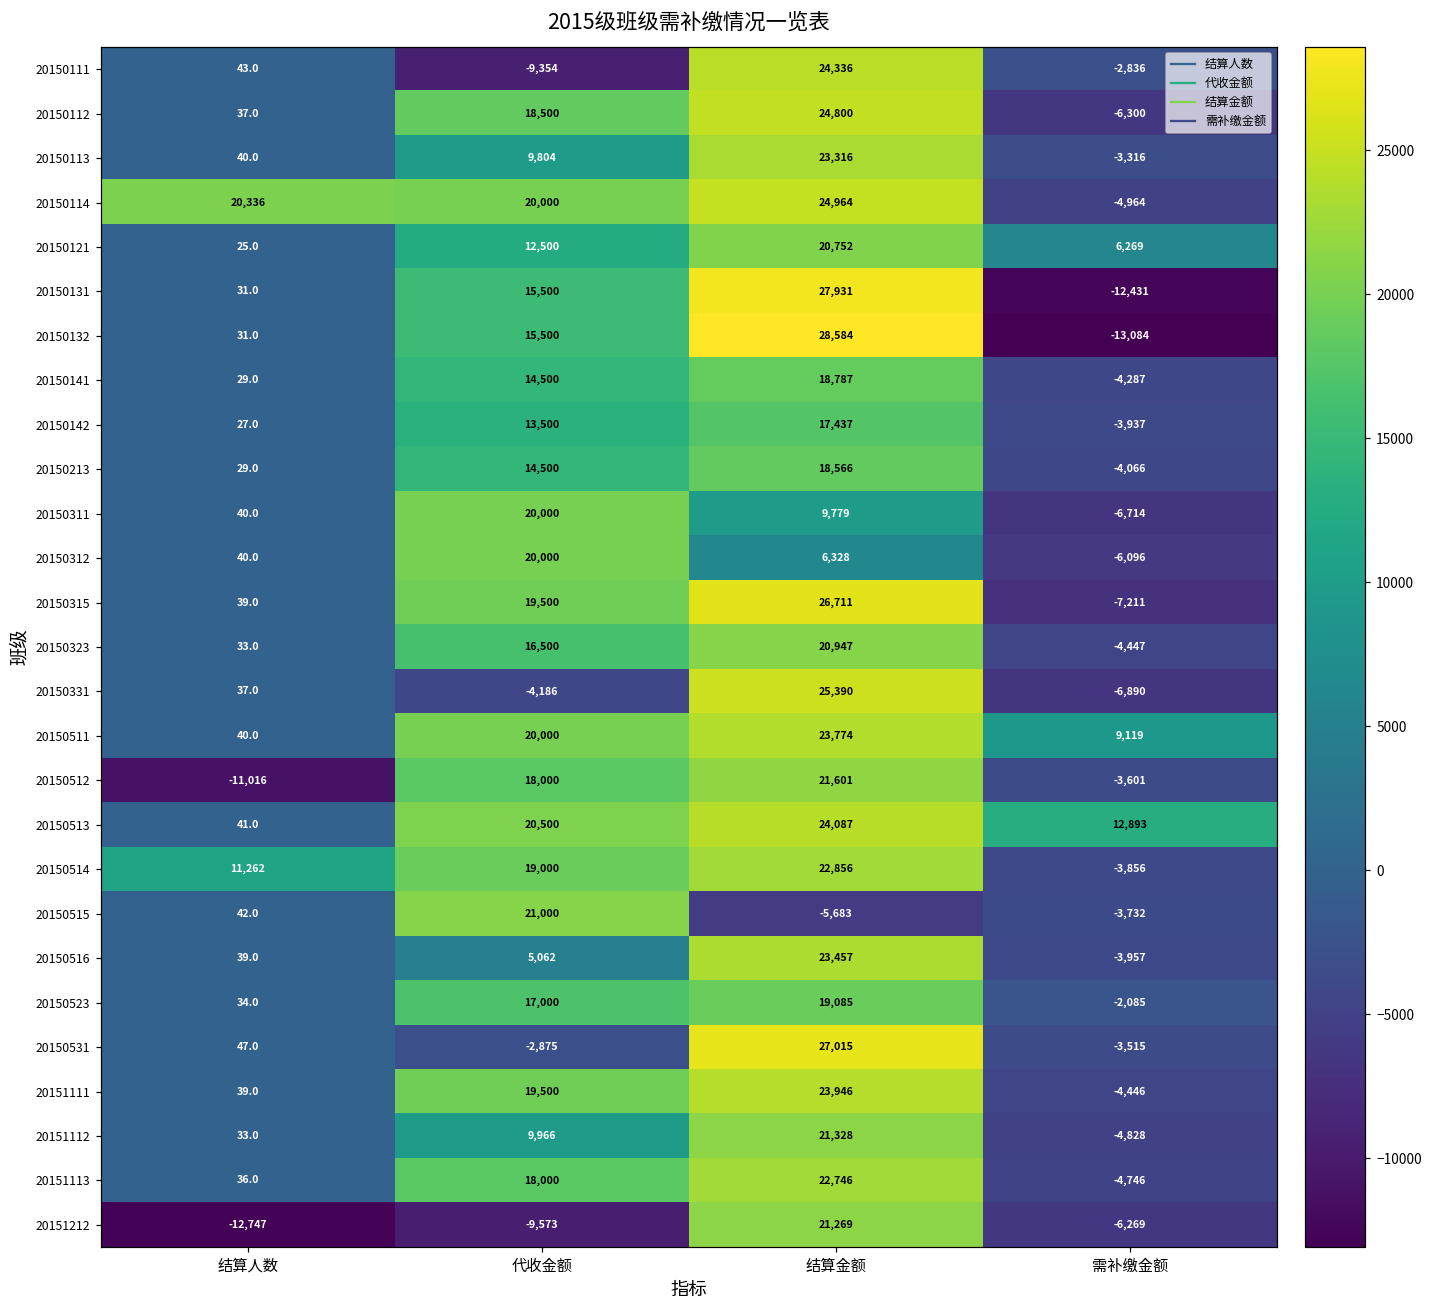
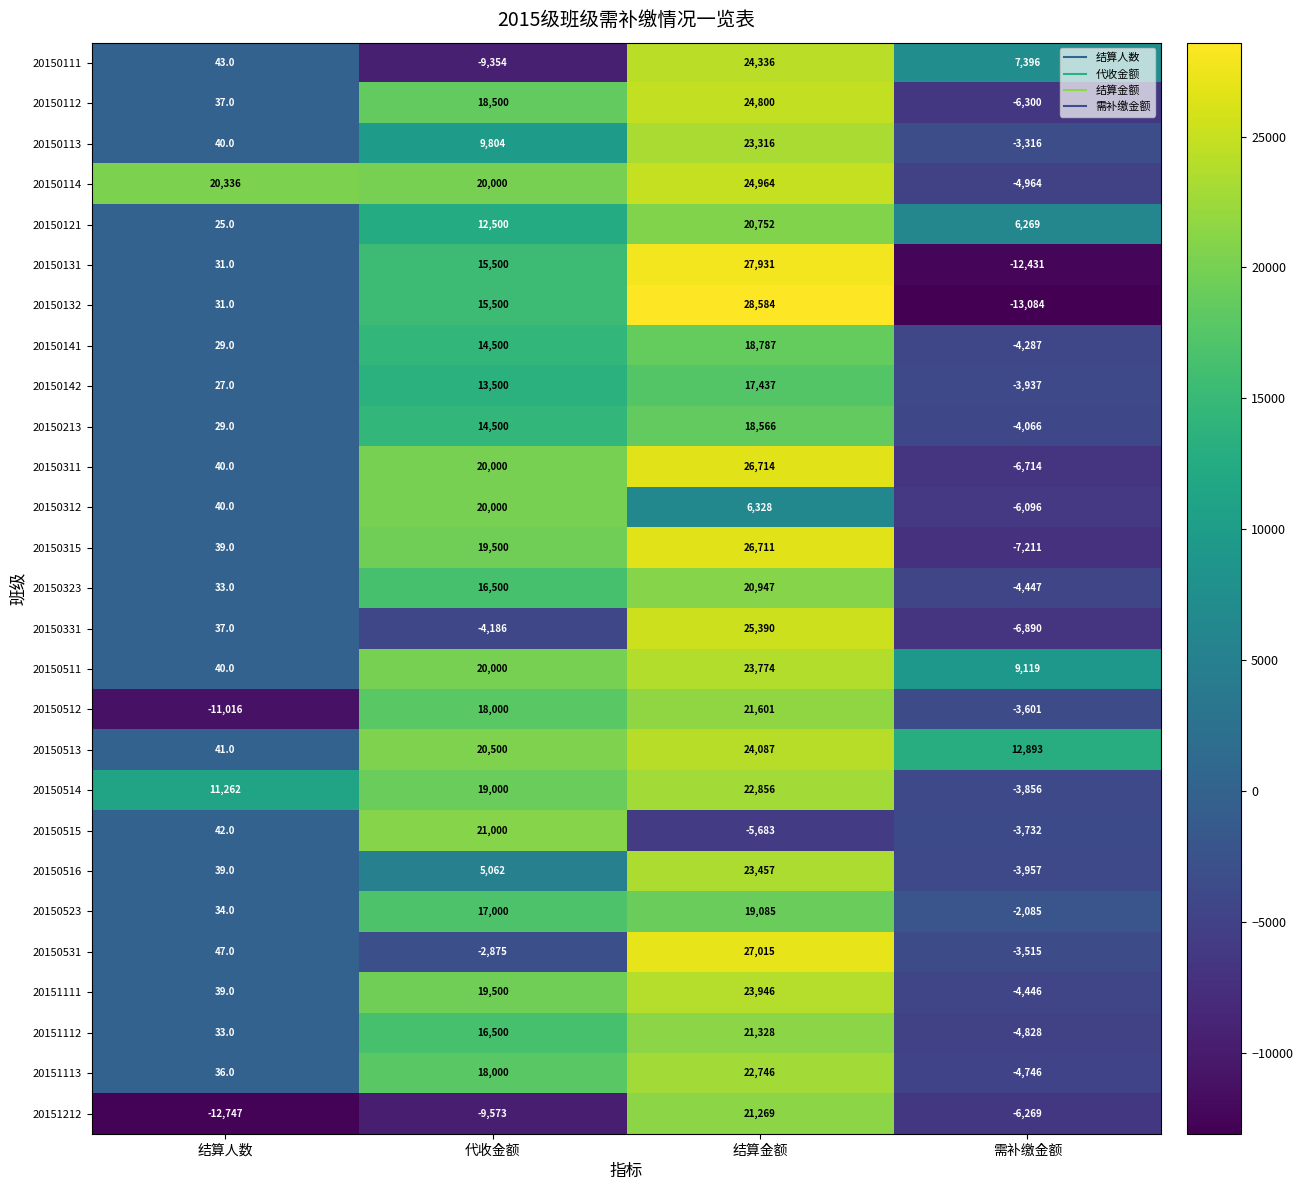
  {
    "20150111": {
      "结算人数": "43.0",
      "代收金额": "-9,354",
      "结算金额": "24,336",
-     "需补缴金额": "-2,836"
+     "需补缴金额": "7,396"
    },
    "20150112": {
      "结算人数": "37.0",
      "代收金额": "18,500",
      "结算金额": "24,800",
      "需补缴金额": "-6,300"
    },
    "20150113": {
      "结算人数": "40.0",
      "代收金额": "9,804",
      "结算金额": "23,316",
      "需补缴金额": "-3,316"
    },
    "20150114": {
      "结算人数": "20,336",
      "代收金额": "20,000",
      "结算金额": "24,964",
      "需补缴金额": "-4,964"
    },
    "20150121": {
      "结算人数": "25.0",
      "代收金额": "12,500",
      "结算金额": "20,752",
      "需补缴金额": "6,269"
    },
    "20150131": {
      "结算人数": "31.0",
      "代收金额": "15,500",
      "结算金额": "27,931",
      "需补缴金额": "-12,431"
    },
    "20150132": {
      "结算人数": "31.0",
      "代收金额": "15,500",
      "结算金额": "28,584",
      "需补缴金额": "-13,084"
    },
    "20150141": {
      "结算人数": "29.0",
      "代收金额": "14,500",
      "结算金额": "18,787",
      "需补缴金额": "-4,287"
    },
    "20150142": {
      "结算人数": "27.0",
      "代收金额": "13,500",
      "结算金额": "17,437",
      "需补缴金额": "-3,937"
    },
    "20150213": {
      "结算人数": "29.0",
      "代收金额": "14,500",
      "结算金额": "18,566",
      "需补缴金额": "-4,066"
    },
    "20150311": {
      "结算人数": "40.0",
      "代收金额": "20,000",
-     "结算金额": "9,779",
+     "结算金额": "26,714",
      "需补缴金额": "-6,714"
    },
    "20150312": {
      "结算人数": "40.0",
      "代收金额": "20,000",
      "结算金额": "6,328",
      "需补缴金额": "-6,096"
    },
    "20150315": {
      "结算人数": "39.0",
      "代收金额": "19,500",
      "结算金额": "26,711",
      "需补缴金额": "-7,211"
    },
    "20150323": {
      "结算人数": "33.0",
      "代收金额": "16,500",
      "结算金额": "20,947",
      "需补缴金额": "-4,447"
    },
    "20150331": {
      "结算人数": "37.0",
      "代收金额": "-4,186",
      "结算金额": "25,390",
      "需补缴金额": "-6,890"
    },
    "20150511": {
      "结算人数": "40.0",
      "代收金额": "20,000",
      "结算金额": "23,774",
      "需补缴金额": "9,119"
    },
    "20150512": {
      "结算人数": "-11,016",
      "代收金额": "18,000",
      "结算金额": "21,601",
      "需补缴金额": "-3,601"
    },
    "20150513": {
      "结算人数": "41.0",
      "代收金额": "20,500",
      "结算金额": "24,087",
      "需补缴金额": "12,893"
    },
    "20150514": {
      "结算人数": "11,262",
      "代收金额": "19,000",
      "结算金额": "22,856",
      "需补缴金额": "-3,856"
    },
    "20150515": {
      "结算人数": "42.0",
      "代收金额": "21,000",
      "结算金额": "-5,683",
      "需补缴金额": "-3,732"
    },
    "20150516": {
      "结算人数": "39.0",
      "代收金额": "5,062",
      "结算金额": "23,457",
      "需补缴金额": "-3,957"
    },
    "20150523": {
      "结算人数": "34.0",
      "代收金额": "17,000",
      "结算金额": "19,085",
      "需补缴金额": "-2,085"
    },
    "20150531": {
      "结算人数": "47.0",
      "代收金额": "-2,875",
      "结算金额": "27,015",
      "需补缴金额": "-3,515"
    },
    "20151111": {
      "结算人数": "39.0",
      "代收金额": "19,500",
      "结算金额": "23,946",
      "需补缴金额": "-4,446"
    },
    "20151112": {
      "结算人数": "33.0",
-     "代收金额": "9,966",
+     "代收金额": "16,500",
      "结算金额": "21,328",
      "需补缴金额": "-4,828"
    },
    "20151113": {
      "结算人数": "36.0",
      "代收金额": "18,000",
      "结算金额": "22,746",
      "需补缴金额": "-4,746"
    },
    "20151212": {
      "结算人数": "-12,747",
      "代收金额": "-9,573",
      "结算金额": "21,269",
      "需补缴金额": "-6,269"
    }
  }
